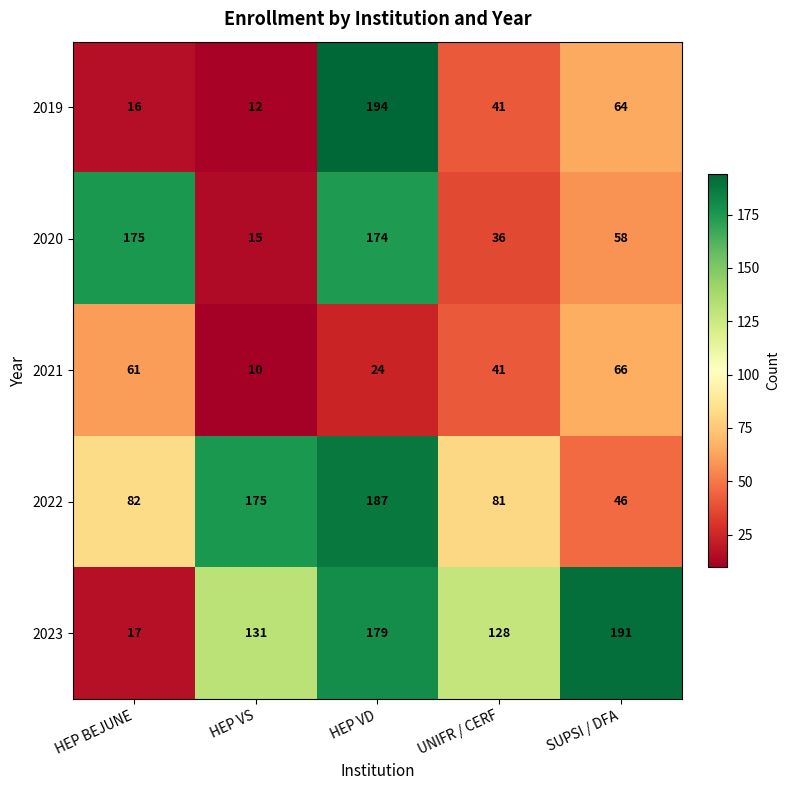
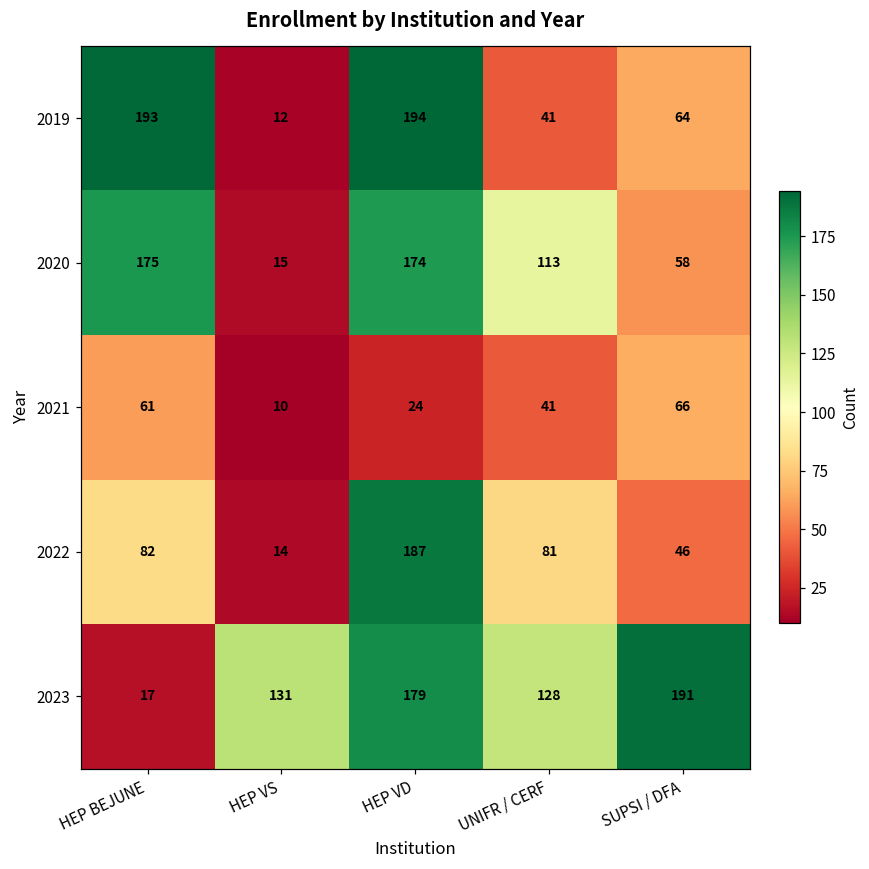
  {
    "2019": {
-     "HEP BEJUNE": 16,
+     "HEP BEJUNE": 193,
      "HEP VS": 12,
      "HEP VD": 194,
      "UNIFR / CERF": 41,
      "SUPSI / DFA": 64
    },
    "2020": {
      "HEP BEJUNE": 175,
      "HEP VS": 15,
      "HEP VD": 174,
-     "UNIFR / CERF": 36,
+     "UNIFR / CERF": 113,
      "SUPSI / DFA": 58
    },
    "2021": {
      "HEP BEJUNE": 61,
      "HEP VS": 10,
      "HEP VD": 24,
      "UNIFR / CERF": 41,
      "SUPSI / DFA": 66
    },
    "2022": {
      "HEP BEJUNE": 82,
-     "HEP VS": 175,
+     "HEP VS": 14,
      "HEP VD": 187,
      "UNIFR / CERF": 81,
      "SUPSI / DFA": 46
    },
    "2023": {
      "HEP BEJUNE": 17,
      "HEP VS": 131,
      "HEP VD": 179,
      "UNIFR / CERF": 128,
      "SUPSI / DFA": 191
    }
  }
